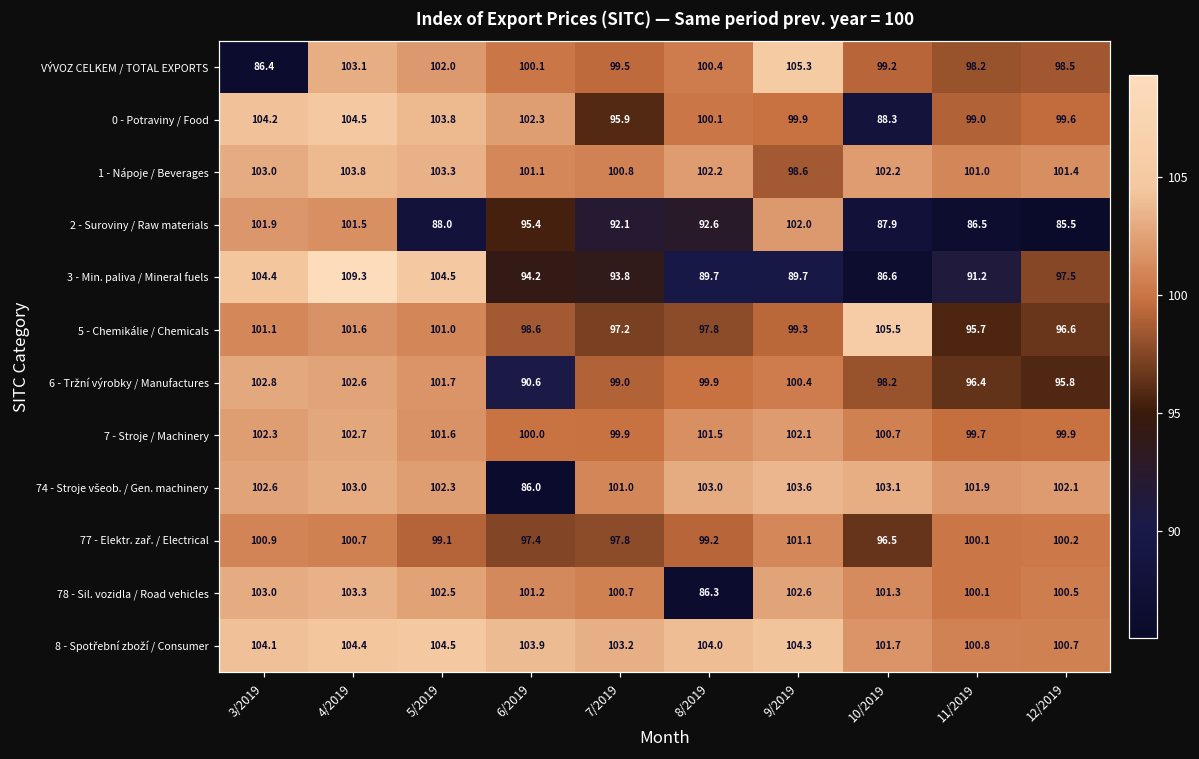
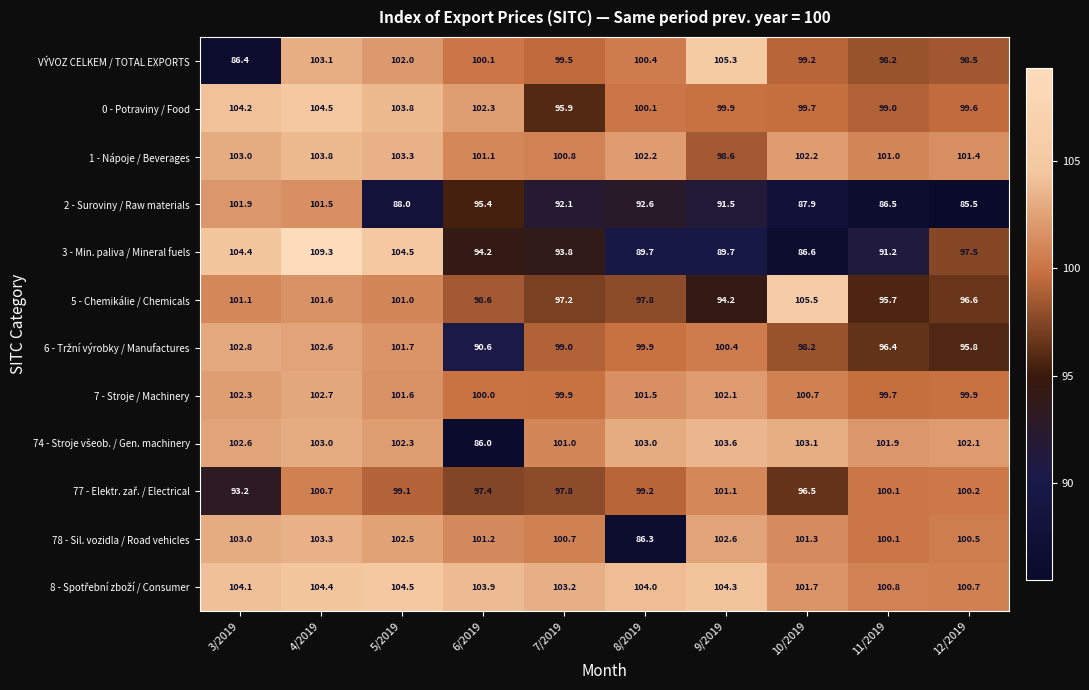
  {
    "VÝVOZ CELKEM / TOTAL EXPORTS": {
      "3/2019": 86.4,
      "4/2019": 103.1,
      "5/2019": 102.0,
      "6/2019": 100.1,
      "7/2019": 99.5,
      "8/2019": 100.4,
      "9/2019": 105.3,
      "10/2019": 99.2,
      "11/2019": 98.2,
      "12/2019": 98.5
    },
    "0 - Potraviny / Food": {
      "3/2019": 104.2,
      "4/2019": 104.5,
      "5/2019": 103.8,
      "6/2019": 102.3,
      "7/2019": 95.9,
      "8/2019": 100.1,
      "9/2019": 99.9,
-     "10/2019": 88.3,
+     "10/2019": 99.7,
      "11/2019": 99.0,
      "12/2019": 99.6
    },
    "1 - Nápoje / Beverages": {
      "3/2019": 103.0,
      "4/2019": 103.8,
      "5/2019": 103.3,
      "6/2019": 101.1,
      "7/2019": 100.8,
      "8/2019": 102.2,
      "9/2019": 98.6,
      "10/2019": 102.2,
      "11/2019": 101.0,
      "12/2019": 101.4
    },
    "2 - Suroviny / Raw materials": {
      "3/2019": 101.9,
      "4/2019": 101.5,
      "5/2019": 88.0,
      "6/2019": 95.4,
      "7/2019": 92.1,
      "8/2019": 92.6,
-     "9/2019": 102.0,
+     "9/2019": 91.5,
      "10/2019": 87.9,
      "11/2019": 86.5,
      "12/2019": 85.5
    },
    "3 - Min. paliva / Mineral fuels": {
      "3/2019": 104.4,
      "4/2019": 109.3,
      "5/2019": 104.5,
      "6/2019": 94.2,
      "7/2019": 93.8,
      "8/2019": 89.7,
      "9/2019": 89.7,
      "10/2019": 86.6,
      "11/2019": 91.2,
      "12/2019": 97.5
    },
    "5 - Chemikálie / Chemicals": {
      "3/2019": 101.1,
      "4/2019": 101.6,
      "5/2019": 101.0,
      "6/2019": 98.6,
      "7/2019": 97.2,
      "8/2019": 97.8,
-     "9/2019": 99.3,
+     "9/2019": 94.2,
      "10/2019": 105.5,
      "11/2019": 95.7,
      "12/2019": 96.6
    },
    "6 - Tržní výrobky / Manufactures": {
      "3/2019": 102.8,
      "4/2019": 102.6,
      "5/2019": 101.7,
      "6/2019": 90.6,
      "7/2019": 99.0,
      "8/2019": 99.9,
      "9/2019": 100.4,
      "10/2019": 98.2,
      "11/2019": 96.4,
      "12/2019": 95.8
    },
    "7 - Stroje / Machinery": {
      "3/2019": 102.3,
      "4/2019": 102.7,
      "5/2019": 101.6,
      "6/2019": 100.0,
      "7/2019": 99.9,
      "8/2019": 101.5,
      "9/2019": 102.1,
      "10/2019": 100.7,
      "11/2019": 99.7,
      "12/2019": 99.9
    },
    "74 - Stroje všeob. / Gen. machinery": {
      "3/2019": 102.6,
      "4/2019": 103.0,
      "5/2019": 102.3,
      "6/2019": 86.0,
      "7/2019": 101.0,
      "8/2019": 103.0,
      "9/2019": 103.6,
      "10/2019": 103.1,
      "11/2019": 101.9,
      "12/2019": 102.1
    },
    "77 - Elektr. zař. / Electrical": {
-     "3/2019": 100.9,
+     "3/2019": 93.2,
      "4/2019": 100.7,
      "5/2019": 99.1,
      "6/2019": 97.4,
      "7/2019": 97.8,
      "8/2019": 99.2,
      "9/2019": 101.1,
      "10/2019": 96.5,
      "11/2019": 100.1,
      "12/2019": 100.2
    },
    "78 - Sil. vozidla / Road vehicles": {
      "3/2019": 103.0,
      "4/2019": 103.3,
      "5/2019": 102.5,
      "6/2019": 101.2,
      "7/2019": 100.7,
      "8/2019": 86.3,
      "9/2019": 102.6,
      "10/2019": 101.3,
      "11/2019": 100.1,
      "12/2019": 100.5
    },
    "8 - Spotřební zboží / Consumer": {
      "3/2019": 104.1,
      "4/2019": 104.4,
      "5/2019": 104.5,
      "6/2019": 103.9,
      "7/2019": 103.2,
      "8/2019": 104.0,
      "9/2019": 104.3,
      "10/2019": 101.7,
      "11/2019": 100.8,
      "12/2019": 100.7
    }
  }
